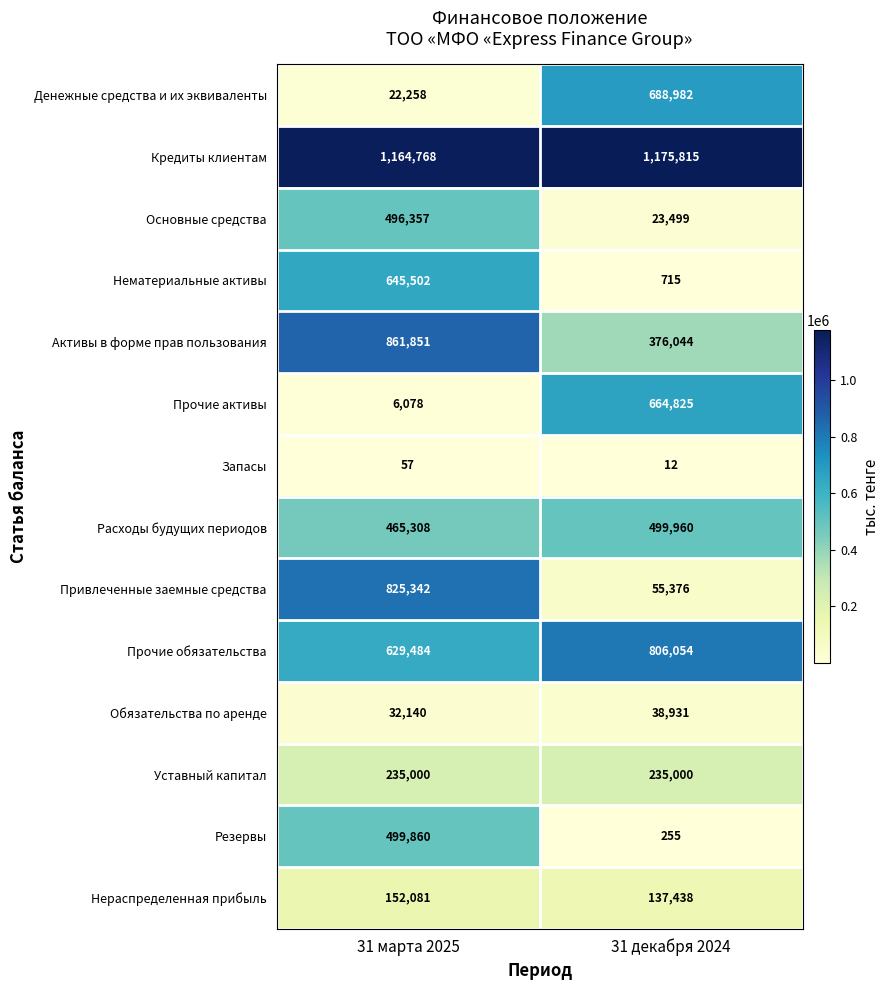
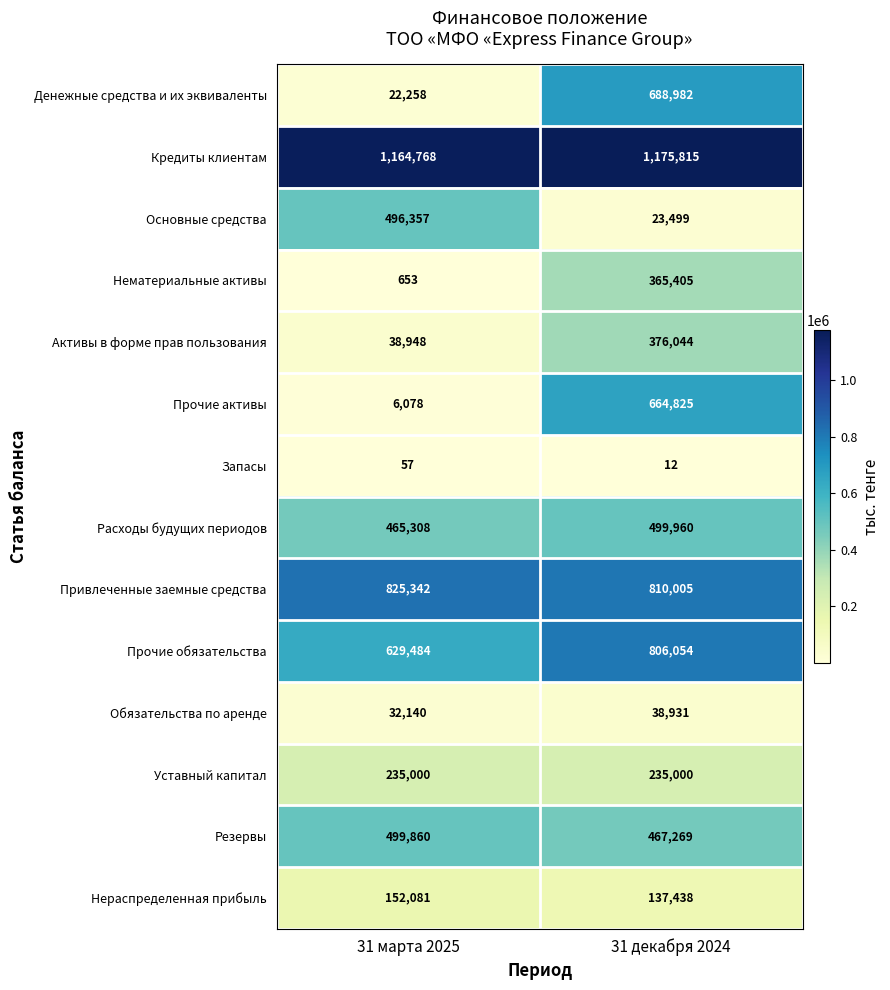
  {
    "Денежные средства и их эквиваленты": {
      "31 марта 2025": "22,258",
      "31 декабря 2024": "688,982"
    },
    "Кредиты клиентам": {
      "31 марта 2025": "1,164,768",
      "31 декабря 2024": "1,175,815"
    },
    "Основные средства": {
      "31 марта 2025": "496,357",
      "31 декабря 2024": "23,499"
    },
    "Нематериальные активы": {
-     "31 марта 2025": "645,502",
-     "31 декабря 2024": "715"
+     "31 марта 2025": "653",
+     "31 декабря 2024": "365,405"
    },
    "Активы в форме прав пользования": {
-     "31 марта 2025": "861,851",
+     "31 марта 2025": "38,948",
      "31 декабря 2024": "376,044"
    },
    "Прочие активы": {
      "31 марта 2025": "6,078",
      "31 декабря 2024": "664,825"
    },
    "Запасы": {
      "31 марта 2025": "57",
      "31 декабря 2024": "12"
    },
    "Расходы будущих периодов": {
      "31 марта 2025": "465,308",
      "31 декабря 2024": "499,960"
    },
    "Привлеченные заемные средства": {
      "31 марта 2025": "825,342",
-     "31 декабря 2024": "55,376"
+     "31 декабря 2024": "810,005"
    },
    "Прочие обязательства": {
      "31 марта 2025": "629,484",
      "31 декабря 2024": "806,054"
    },
    "Обязательства по аренде": {
      "31 марта 2025": "32,140",
      "31 декабря 2024": "38,931"
    },
    "Уставный капитал": {
      "31 марта 2025": "235,000",
      "31 декабря 2024": "235,000"
    },
    "Резервы": {
      "31 марта 2025": "499,860",
-     "31 декабря 2024": "255"
+     "31 декабря 2024": "467,269"
    },
    "Нераспределенная прибыль": {
      "31 марта 2025": "152,081",
      "31 декабря 2024": "137,438"
    }
  }
